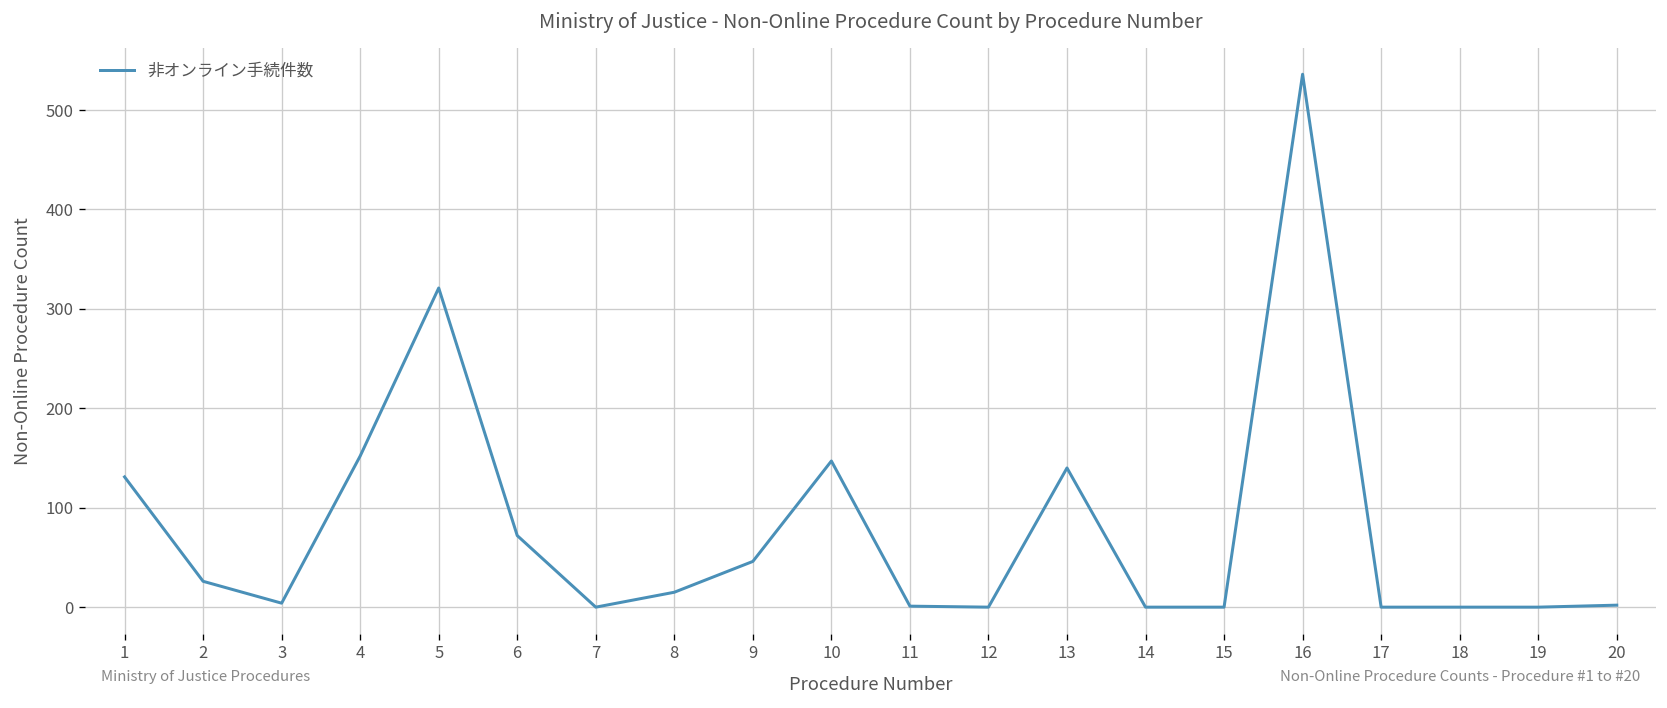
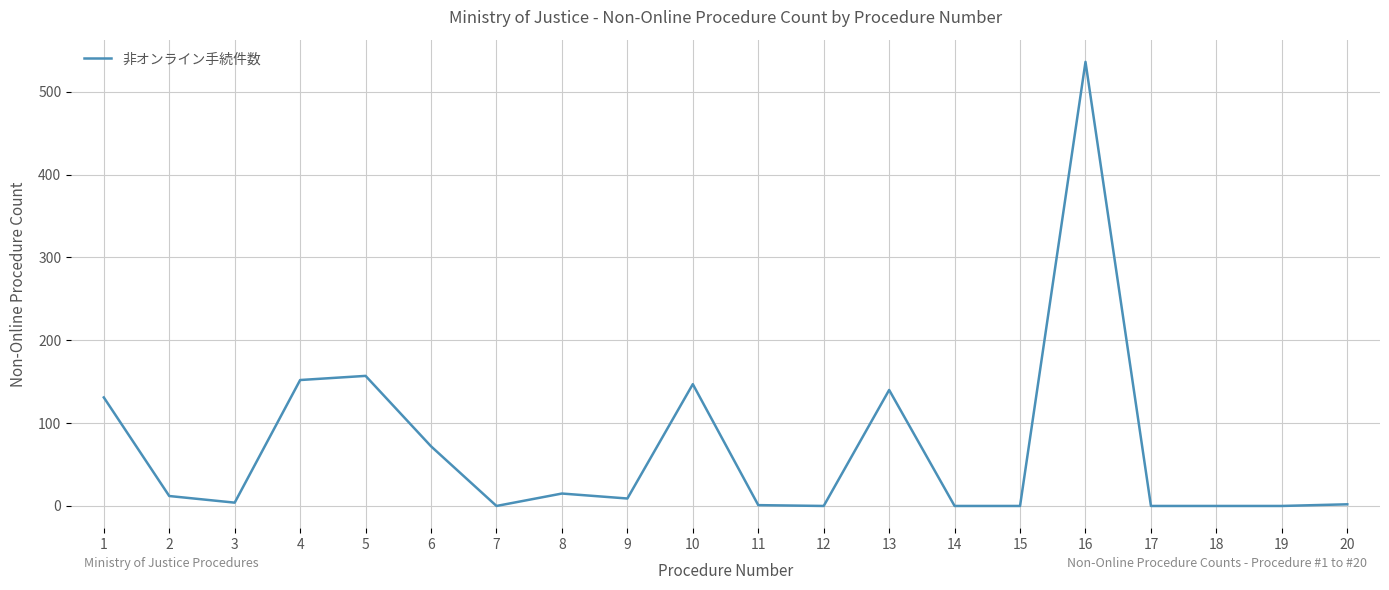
  {
    "1": 130,
-   "2": 30,
+   "2": 10,
    "3": 0,
    "4": 150,
-   "5": 320,
+   "5": 160,
    "6": 70,
    "7": 0,
    "8": 20,
-   "9": 50,
+   "9": 10,
    "10": 150,
    "11": 0,
    "12": 0,
    "13": 140,
    "14": 0,
    "15": 0,
    "16": 540,
    "17": 0,
    "18": 0,
    "19": 0,
    "20": 0
  }
